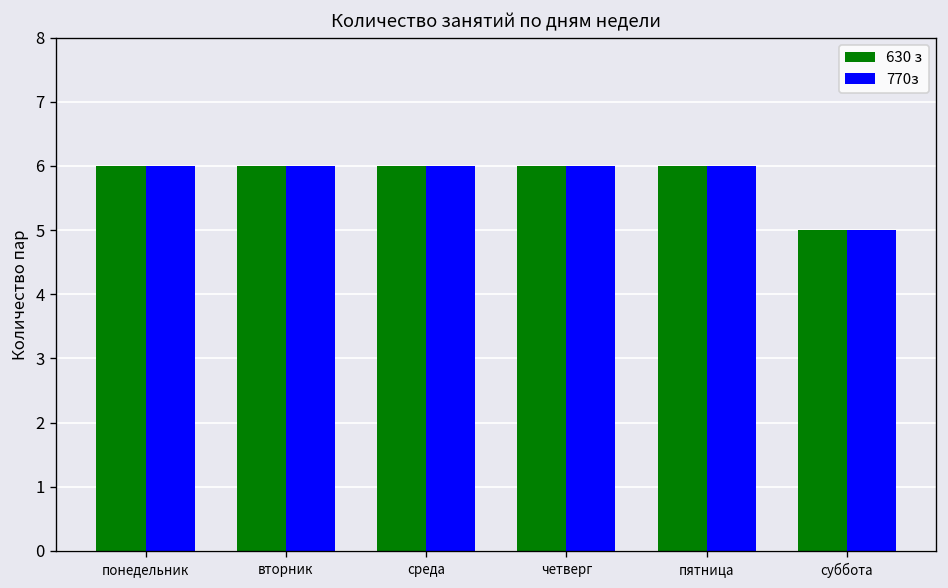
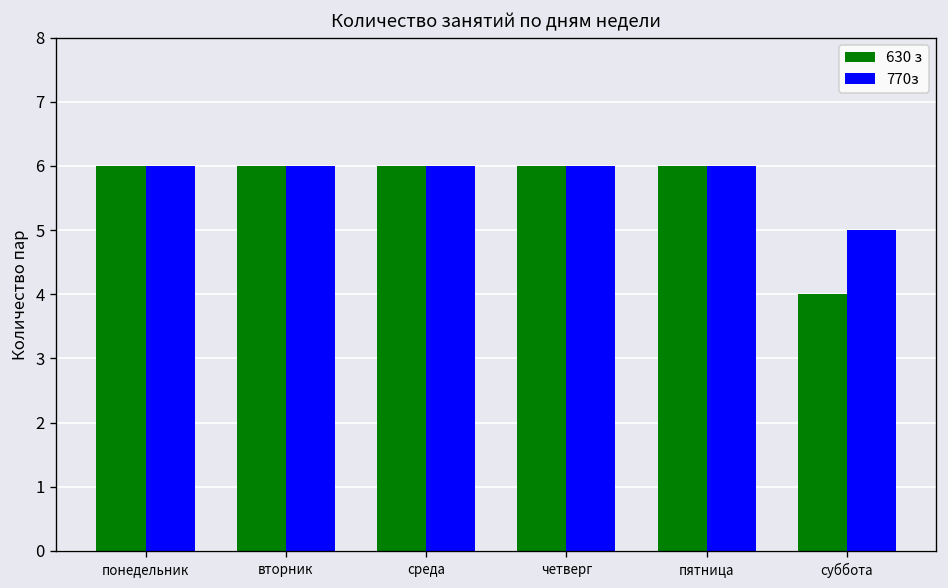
  {
    "630 з": {
      "понедельник": 6,
      "вторник": 6,
      "среда": 6,
      "четверг": 6,
      "пятница": 6,
-     "суббота": 5
+     "суббота": 4
    },
    "770з": {
      "понедельник": 6,
      "вторник": 6,
      "среда": 6,
      "четверг": 6,
      "пятница": 6,
      "суббота": 5
    }
  }
